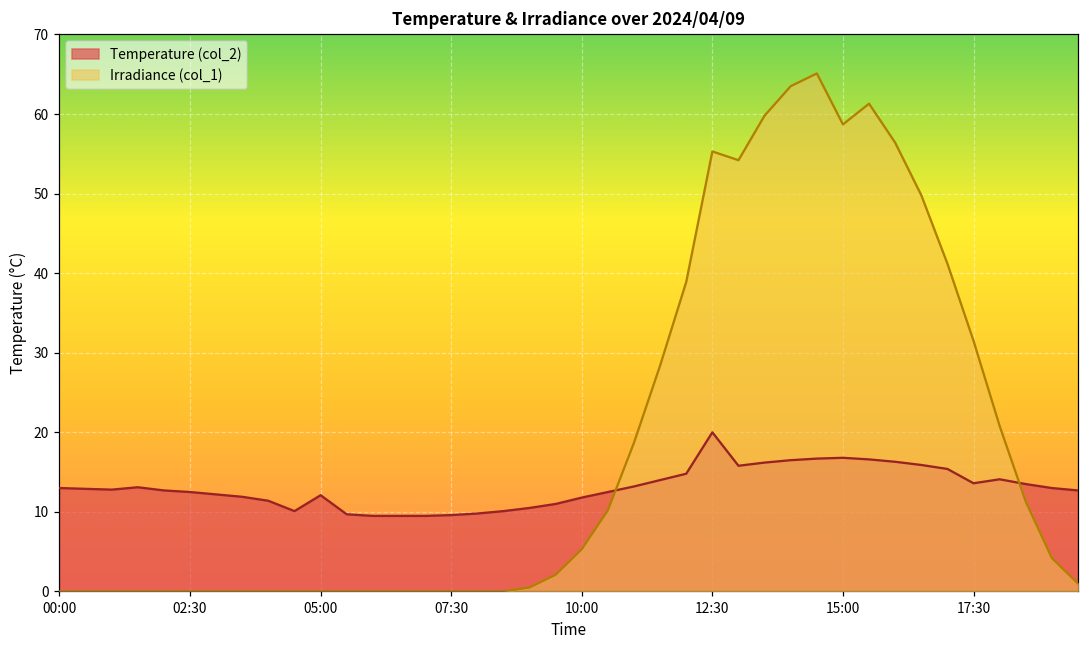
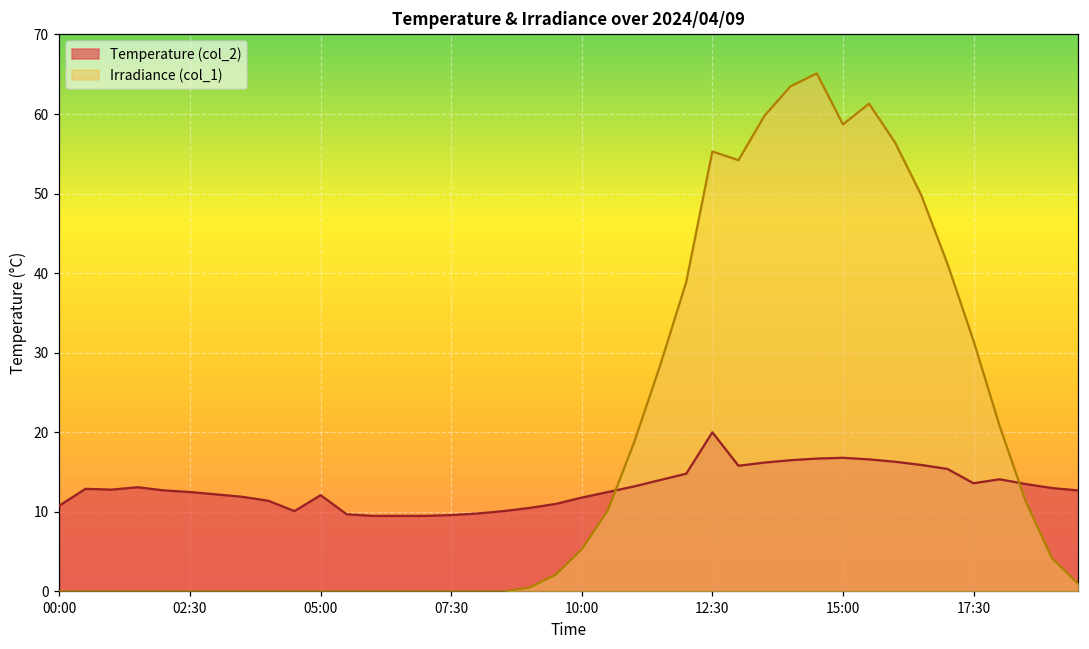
  {
    "Temperature (col_2)": {
-     "00:00": 13,
+     "00:00": 11,
      "02:30": 13,
      "05:00": 12,
      "07:30": 10,
      "10:00": 12,
      "12:30": 20,
      "15:00": 17,
      "17:30": 14
    },
    "Irradiance (col_1)": {
      "00:00": 0,
      "02:30": 0,
      "05:00": 0,
      "07:30": 0,
      "10:00": 5,
      "12:30": 55,
      "15:00": 59,
      "17:30": 32
    }
  }
